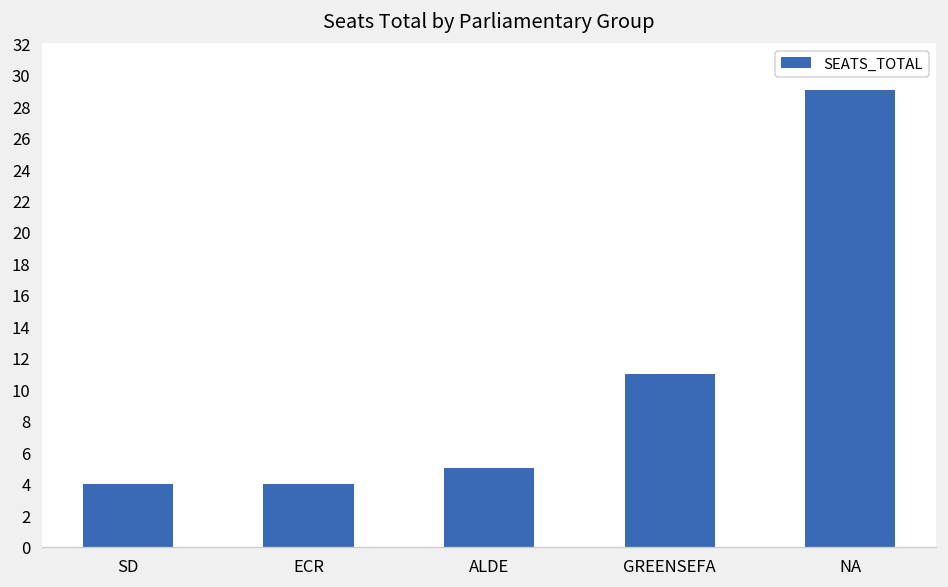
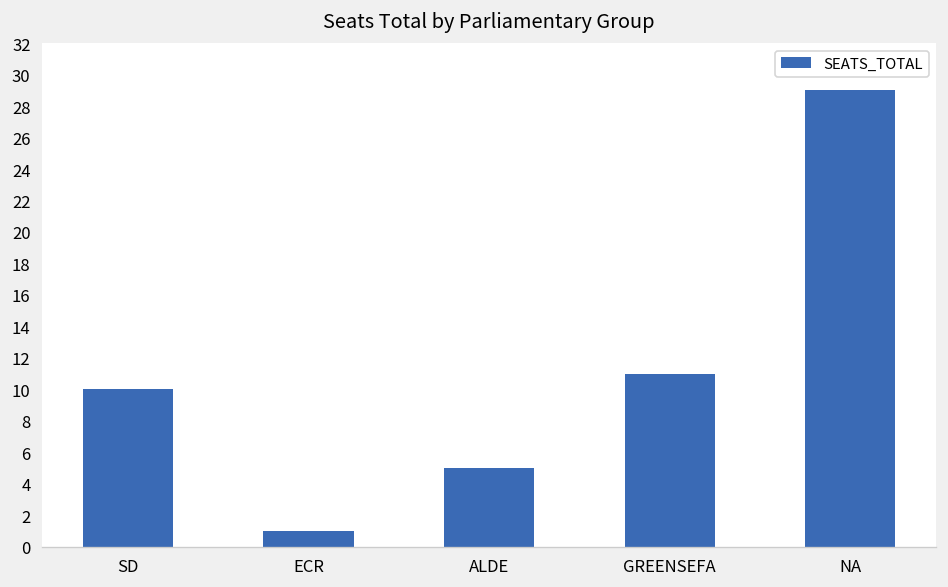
  {
-   "SD": 4,
-   "ECR": 4,
+   "SD": 10,
+   "ECR": 1,
    "ALDE": 5,
    "GREENSEFA": 11,
    "NA": 29
  }
